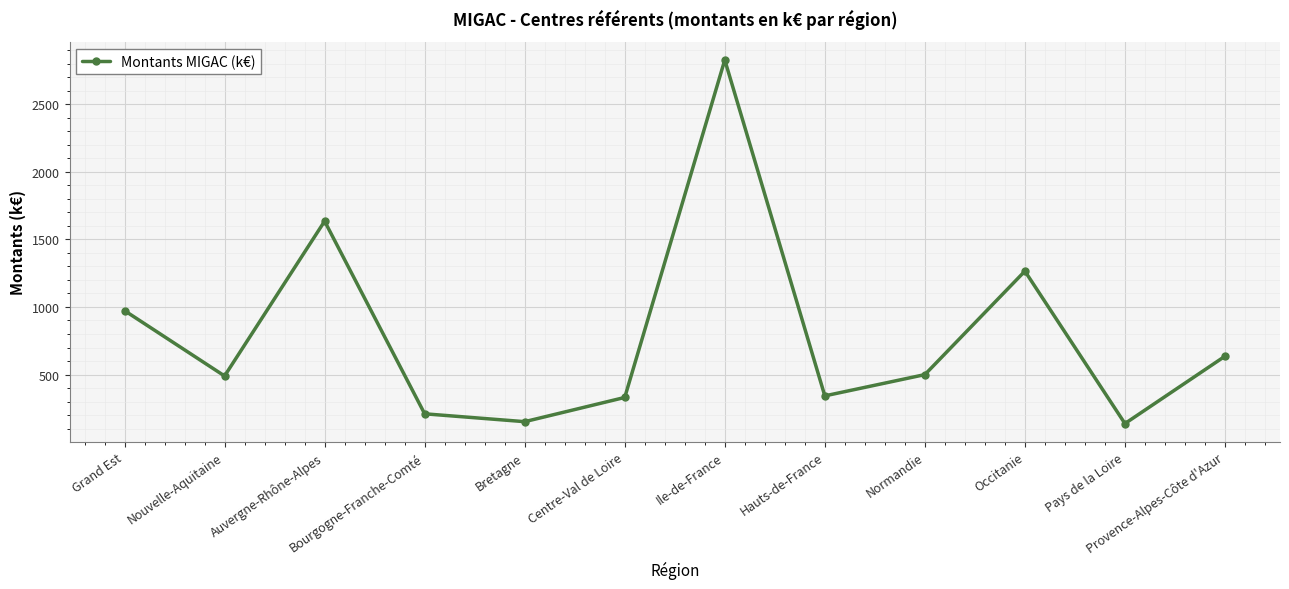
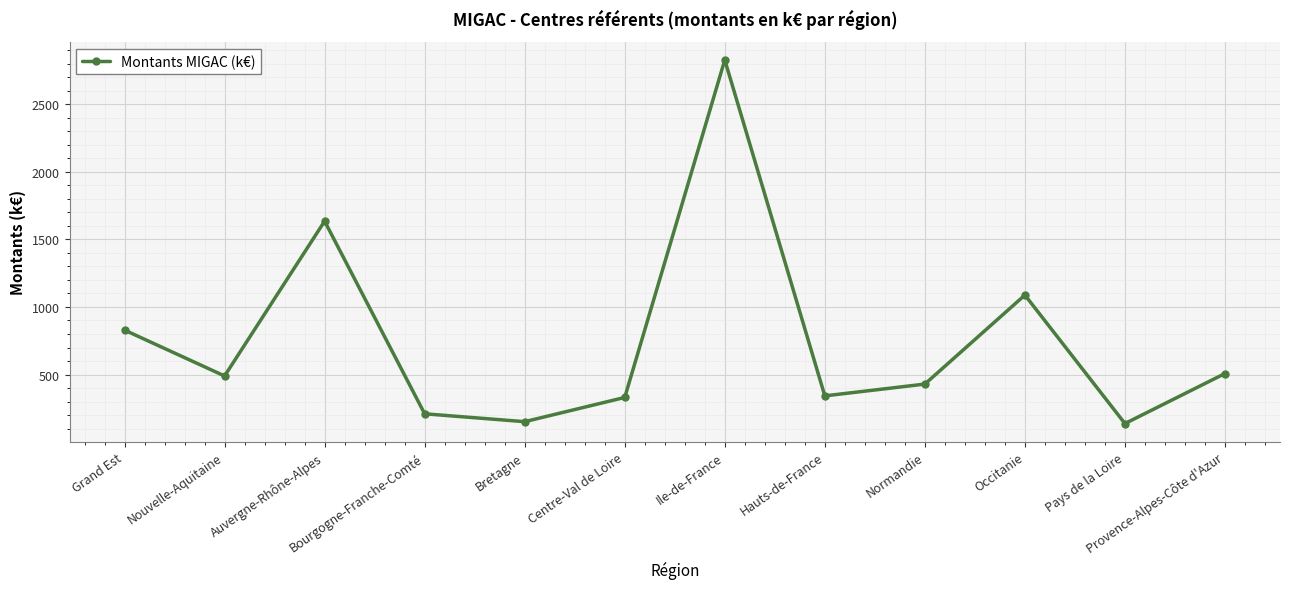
  {
-   "Grand Est": 970,
+   "Grand Est": 830,
    "Nouvelle-Aquitaine": 490,
    "Auvergne-Rhône-Alpes": 1630,
    "Bourgogne-Franche-Comté": 210,
    "Bretagne": 150,
    "Centre-Val de Loire": 330,
    "Ile-de-France": 2830,
    "Hauts-de-France": 340,
-   "Normandie": 500,
-   "Occitanie": 1260,
+   "Normandie": 430,
+   "Occitanie": 1090,
    "Pays de la Loire": 140,
-   "Provence-Alpes-Côte d'Azur": 640
+   "Provence-Alpes-Côte d'Azur": 510
  }
